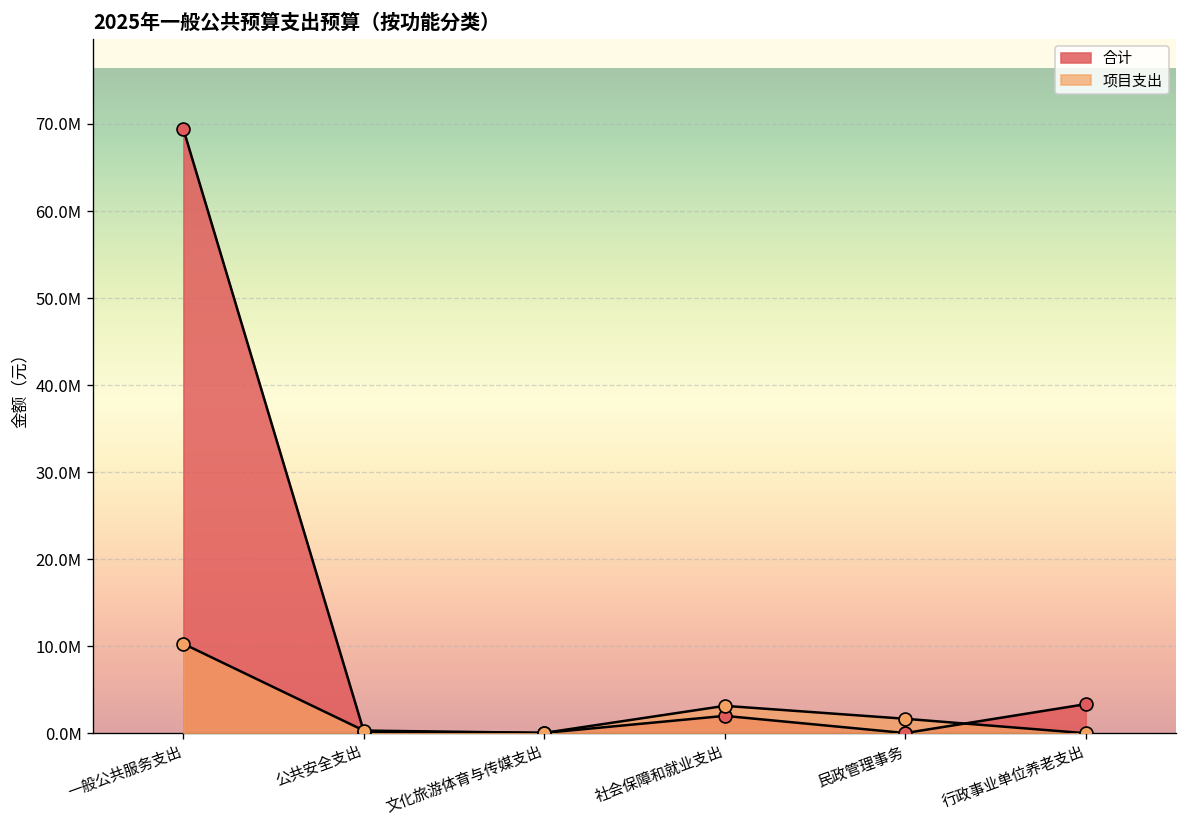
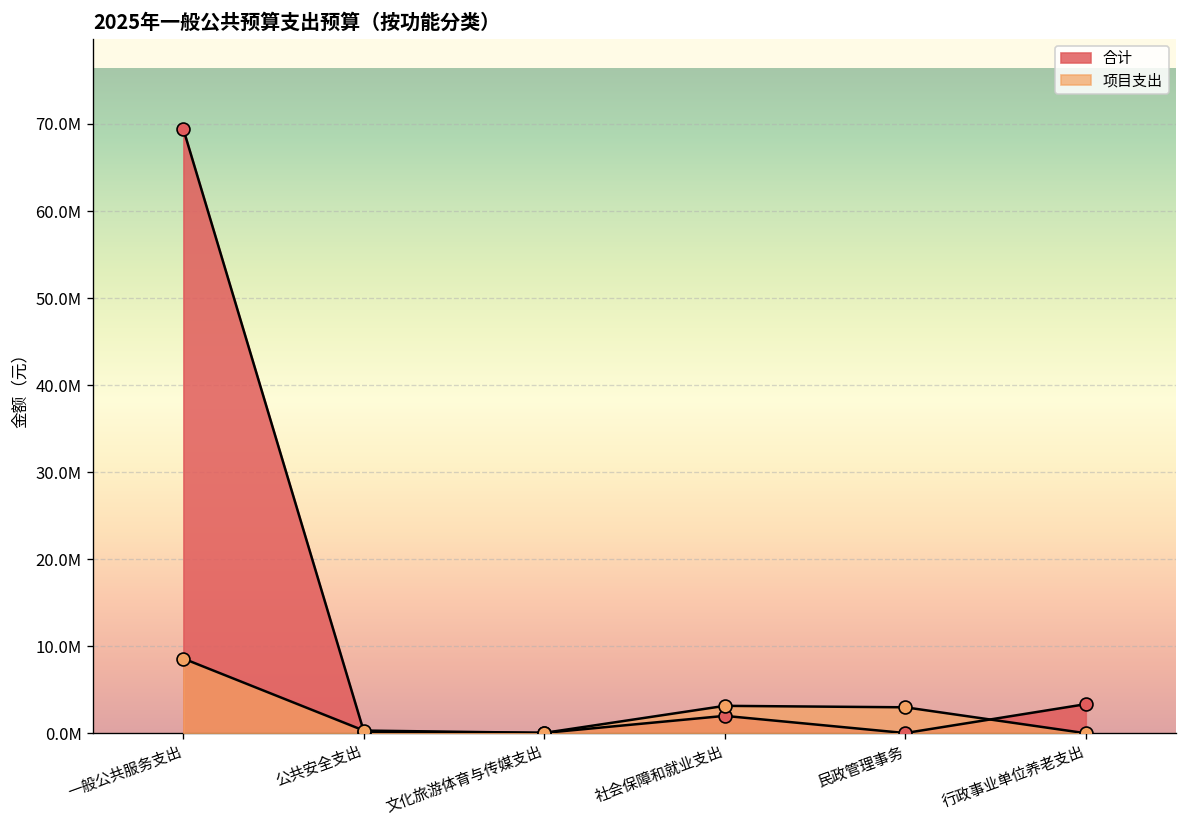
  {
    "合计": {
      "一般公共服务支出": 69000000,
      "社会保障和就业支出": 2000000,
      "民政管理事务": 0,
      "行政事业单位养老支出": 3000000
    },
    "项目支出": {
-     "一般公共服务支出": 10000000,
+     "一般公共服务支出": 9000000,
      "社会保障和就业支出": 3000000,
-     "民政管理事务": 2000000,
+     "民政管理事务": 3000000,
      "行政事业单位养老支出": 0
    }
  }
